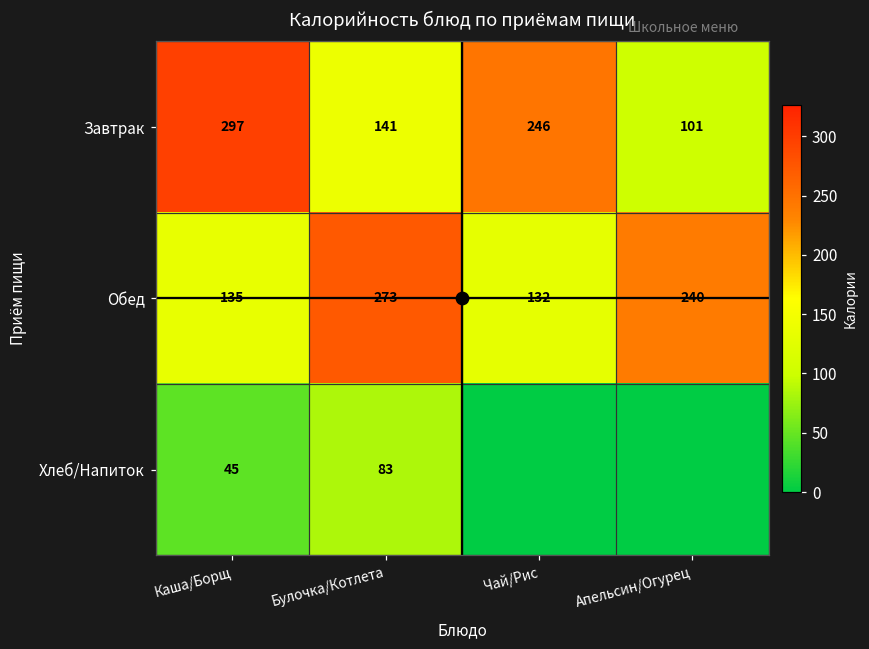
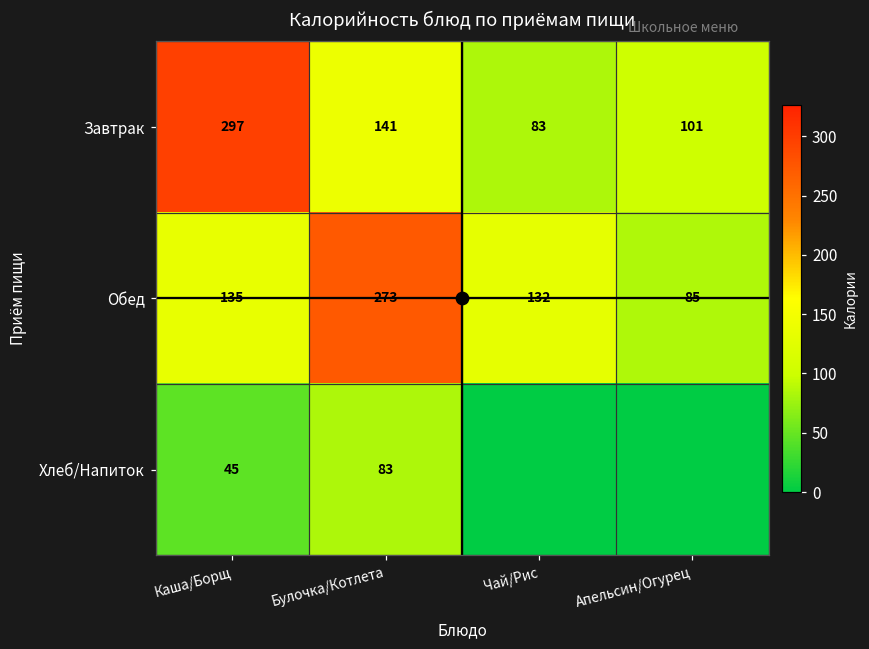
  {
    "Завтрак": {
      "Каша/Борщ": 297,
      "Булочка/Котлета": 141,
-     "Чай/Рис": 246,
+     "Чай/Рис": 83,
      "Апельсин/Огурец": 101
    },
    "Обед": {
      "Каша/Борщ": 135,
      "Булочка/Котлета": 273,
      "Чай/Рис": 132,
-     "Апельсин/Огурец": 240
+     "Апельсин/Огурец": 85
    },
    "Хлеб/Напиток": {
      "Каша/Борщ": 45,
      "Булочка/Котлета": 83
    }
  }
